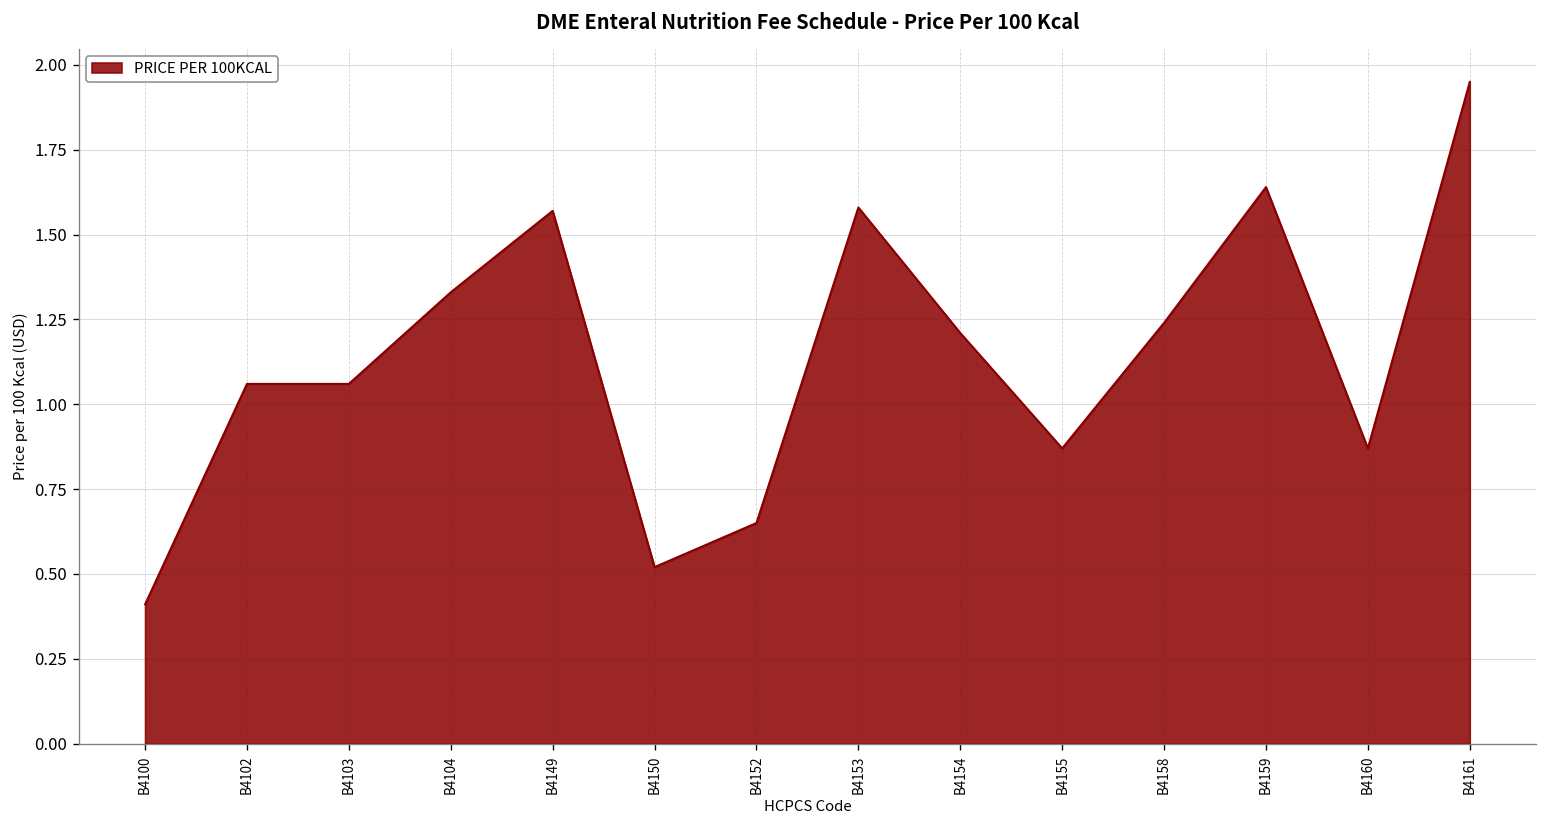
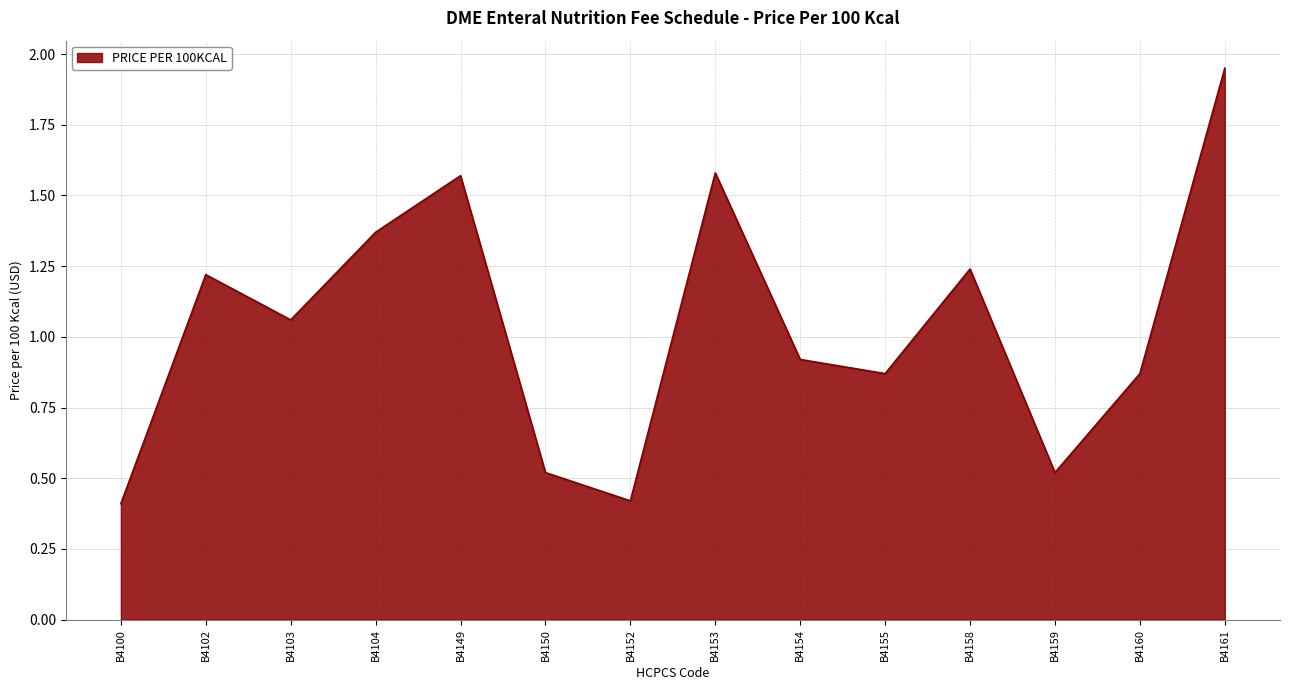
  {
    "B4100": 0.41,
-   "B4102": 1.06,
+   "B4102": 1.22,
    "B4103": 1.06,
-   "B4104": 1.33,
+   "B4104": 1.37,
    "B4149": 1.57,
    "B4150": 0.52,
-   "B4152": 0.65,
+   "B4152": 0.42,
    "B4153": 1.58,
-   "B4154": 1.21,
+   "B4154": 0.92,
    "B4155": 0.87,
    "B4158": 1.24,
-   "B4159": 1.64,
+   "B4159": 0.52,
    "B4160": 0.87,
    "B4161": 1.95
  }
